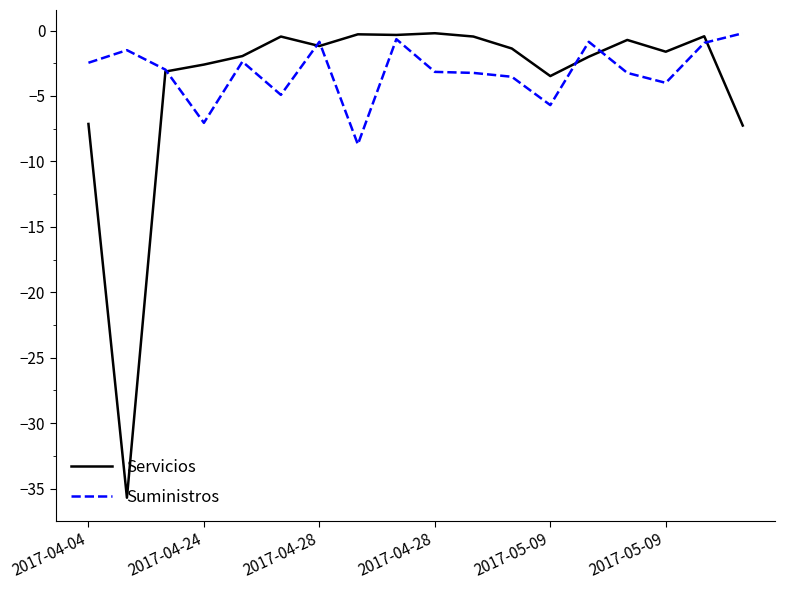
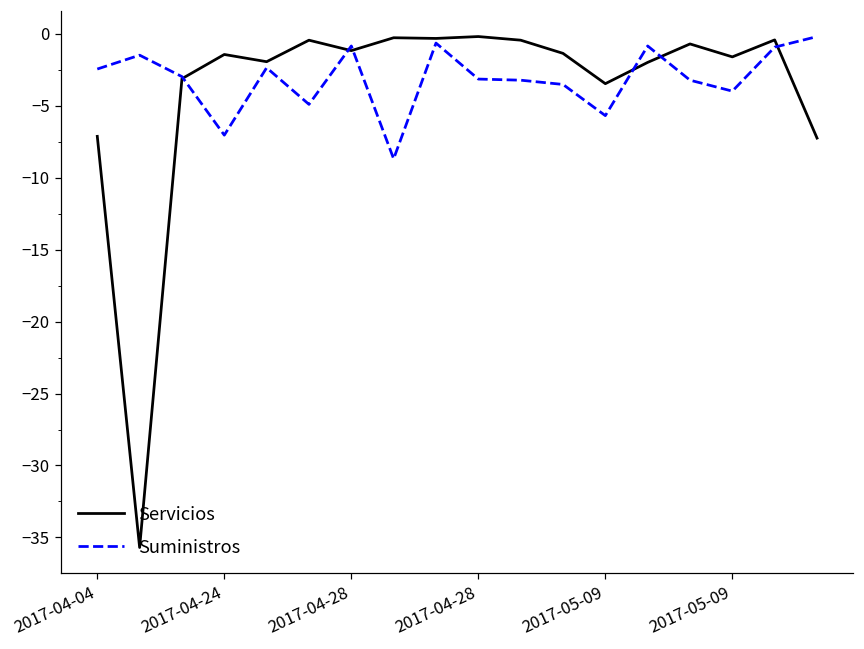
  {
    "Servicios": {
      "2017-04-04": -7.1,
-     "2017-04-24": -2.6
+     "2017-04-24": -1.5
    },
    "Suministros": {
      "2017-04-04": -2.5,
      "2017-04-24": -7.1
    }
  }
